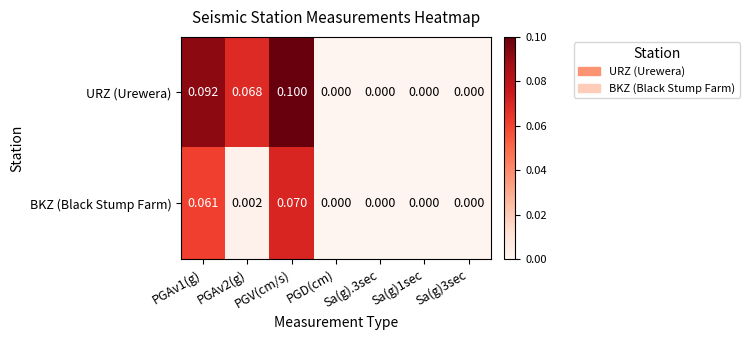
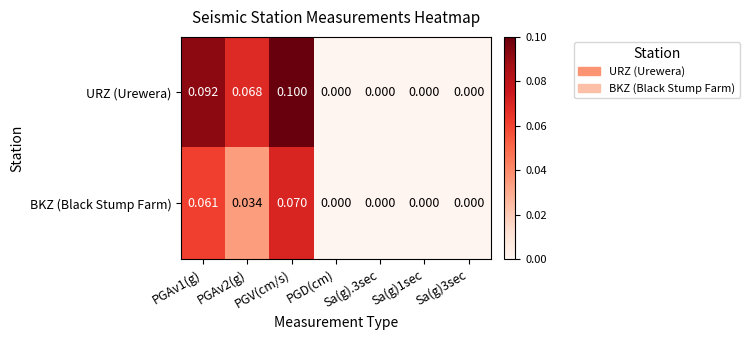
  {
    "URZ (Urewera)": {
      "PGAv1(g)": 0.092,
      "PGAv2(g)": 0.068,
      "PGV(cm/s)": 0.100,
      "PGD(cm)": 0.000,
      "Sa(g).3sec": 0.000,
      "Sa(g)1sec": 0.000,
      "Sa(g)3sec": 0.000
    },
    "BKZ (Black Stump Farm)": {
      "PGAv1(g)": 0.061,
-     "PGAv2(g)": 0.002,
+     "PGAv2(g)": 0.034,
      "PGV(cm/s)": 0.070,
      "PGD(cm)": 0.000,
      "Sa(g).3sec": 0.000,
      "Sa(g)1sec": 0.000,
      "Sa(g)3sec": 0.000
    }
  }
